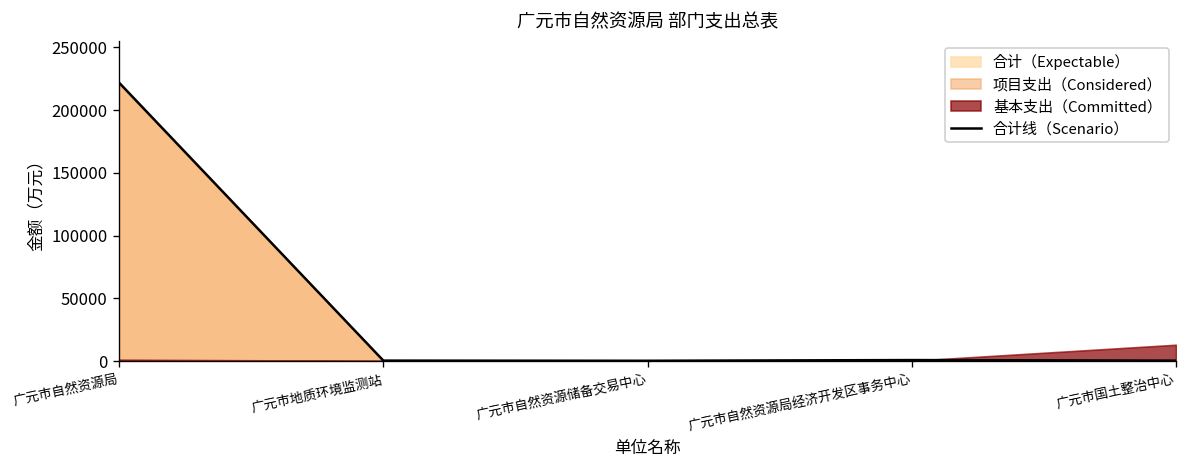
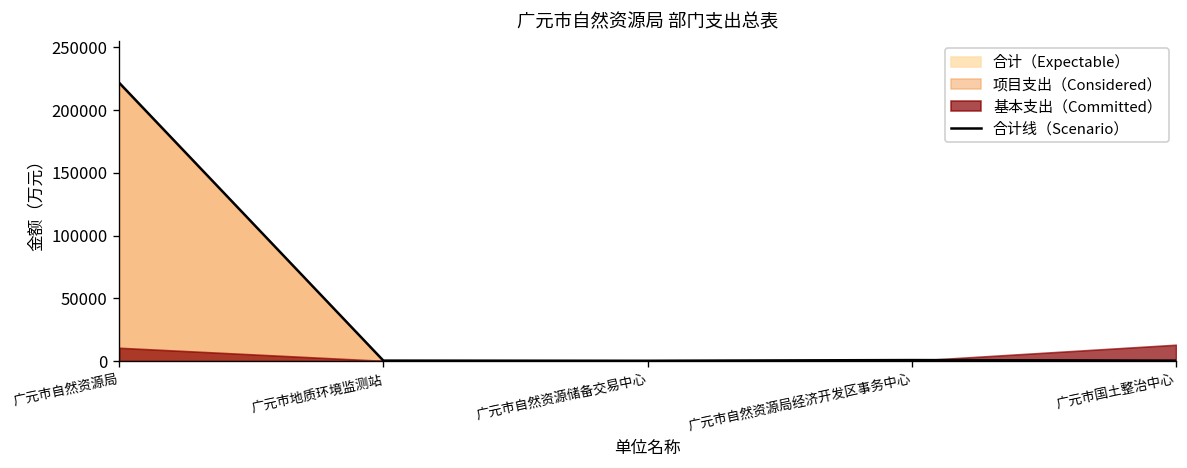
  {
    "基本支出（Committed）": {
-     "广元市自然资源局": 1000,
+     "广元市自然资源局": 11000,
      "广元市国土整治中心": 13000
    }
  }
